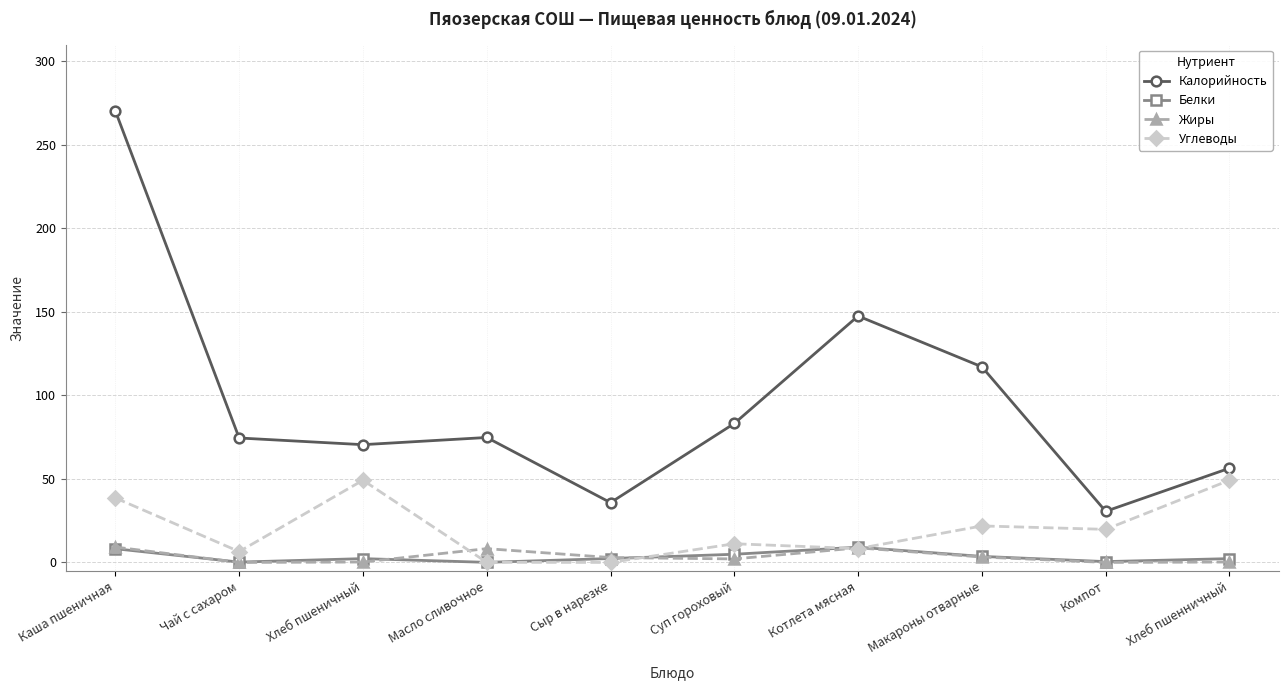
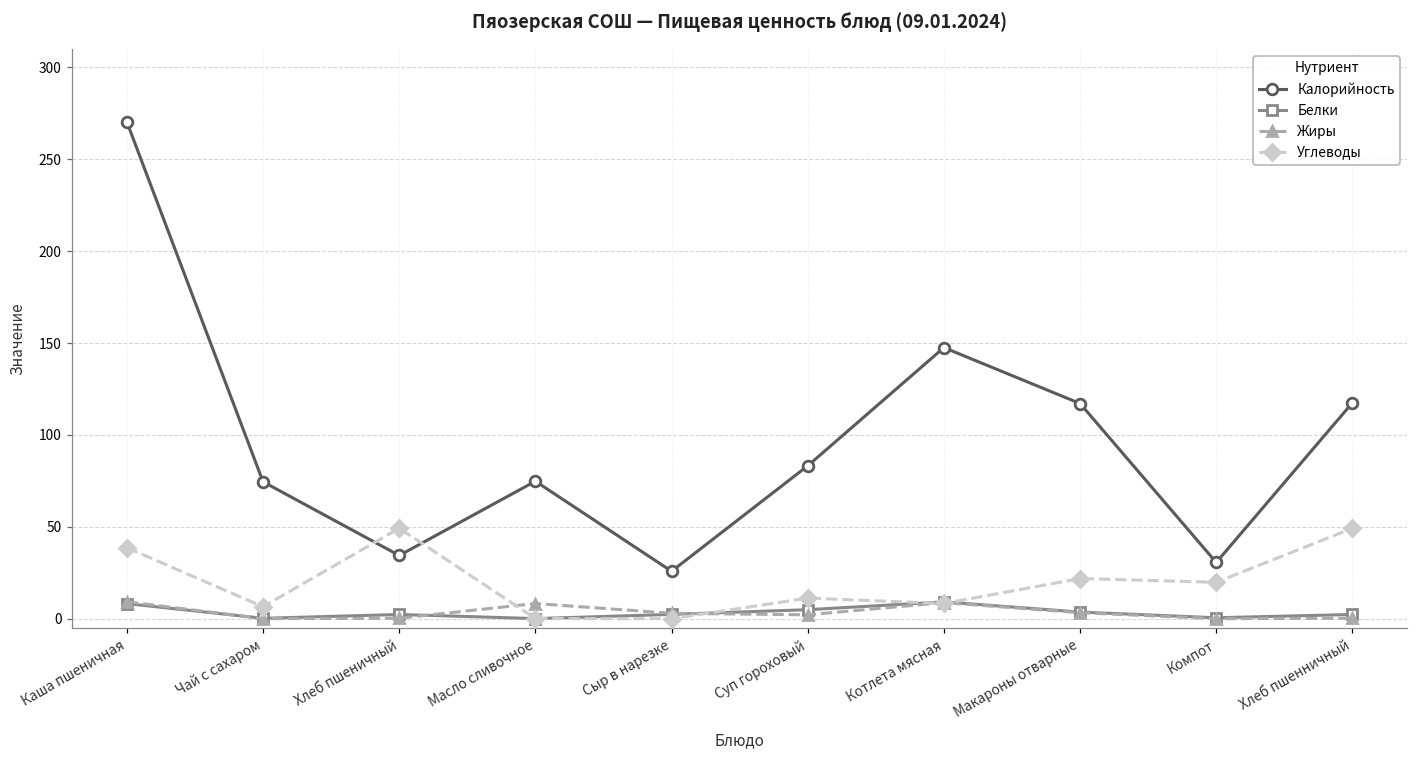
  {
    "Калорийность": {
      "Каша пшеничная": 270,
      "Чай с сахаром": 75,
-     "Хлеб пшеничный": 71,
+     "Хлеб пшеничный": 34,
      "Масло сливочное": 75,
-     "Сыр в нарезке": 36,
+     "Сыр в нарезке": 26,
      "Суп гороховый": 83,
      "Котлета мясная": 148,
      "Макароны отварные": 117,
      "Компот": 31,
-     "Хлеб пшенничный": 56
+     "Хлеб пшенничный": 118
    }
  }
